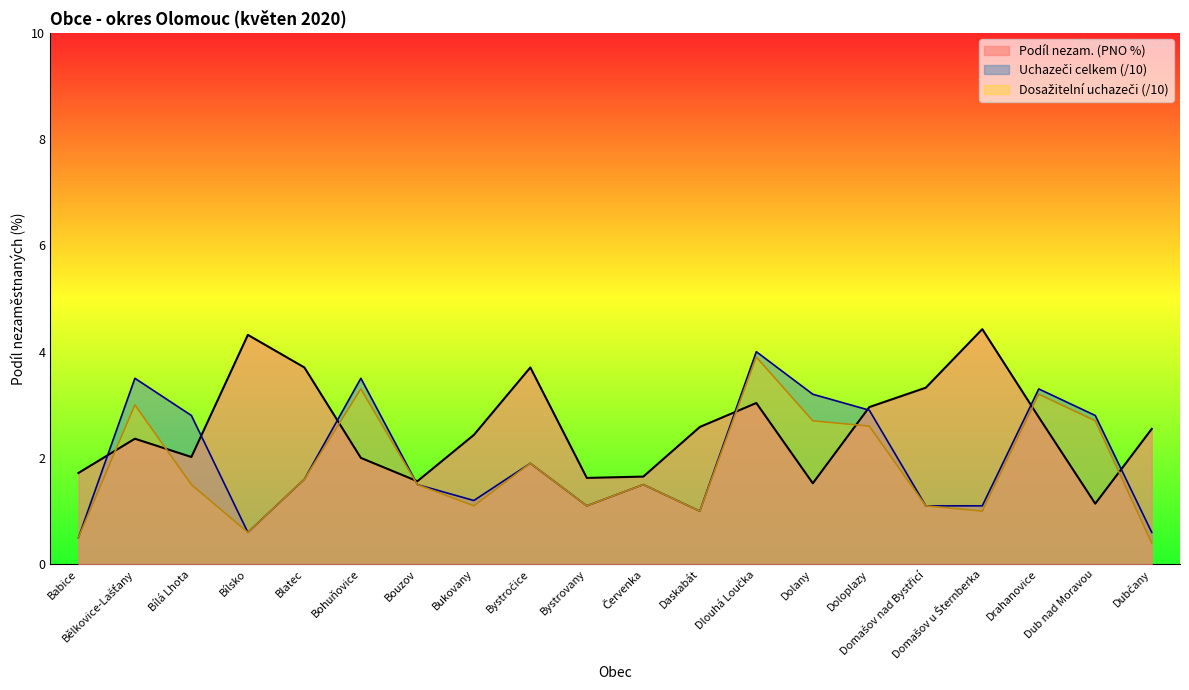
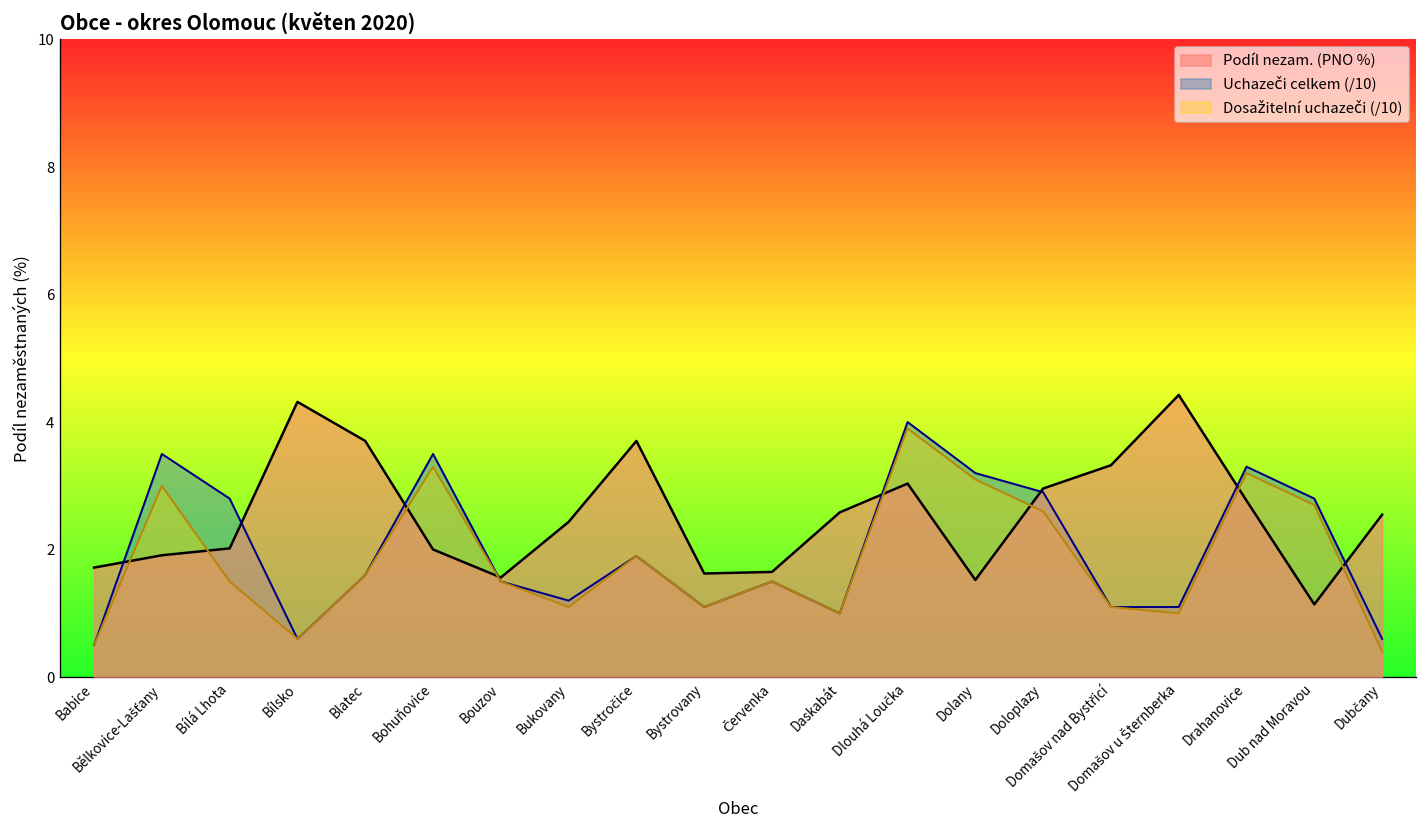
  {
    "Podíl nezam. (PNO %)": {
      "Babice": 1.7,
-     "Bělkovice-Lašťany": 2.4,
+     "Bělkovice-Lašťany": 1.9,
      "Bílá Lhota": 2.0,
      "Bílsko": 4.3,
      "Blatec": 3.7,
      "Bohuňovice": 2.0,
      "Bouzov": 1.6,
      "Bukovany": 2.4,
      "Bystročice": 3.7,
      "Bystrovany": 1.6,
      "Červenka": 1.7,
      "Daskabát": 2.6,
      "Dlouhá Loučka": 3.0,
      "Dolany": 1.5,
      "Doloplazy": 3.0,
      "Domašov nad Bystřicí": 3.3,
      "Domašov u Šternberka": 4.4,
      "Drahanovice": 2.8,
      "Dub nad Moravou": 1.1,
      "Dubčany": 2.5
    },
    "Uchazeči celkem (/10)": {
      "Bělkovice-Lašťany": 3.5,
      "Bílá Lhota": 2.8,
      "Bohuňovice": 3.5,
      "Bukovany": 1.2,
      "Dlouhá Loučka": 4.0,
      "Dolany": 3.2,
      "Doloplazy": 2.9,
      "Domašov u Šternberka": 1.1,
      "Drahanovice": 3.3,
      "Dub nad Moravou": 2.8,
      "Dubčany": 0.6
    },
    "Dosažitelní uchazeči (/10)": {
      "Bělkovice-Lašťany": 3.0,
      "Bílá Lhota": 1.5,
      "Bohuňovice": 3.3,
      "Bukovany": 1.1,
      "Dlouhá Loučka": 3.9,
-     "Dolany": 2.7,
+     "Dolany": 3.1,
      "Doloplazy": 2.6,
      "Domašov u Šternberka": 1.0,
      "Drahanovice": 3.2,
      "Dub nad Moravou": 2.7,
      "Dubčany": 0.4
    }
  }
